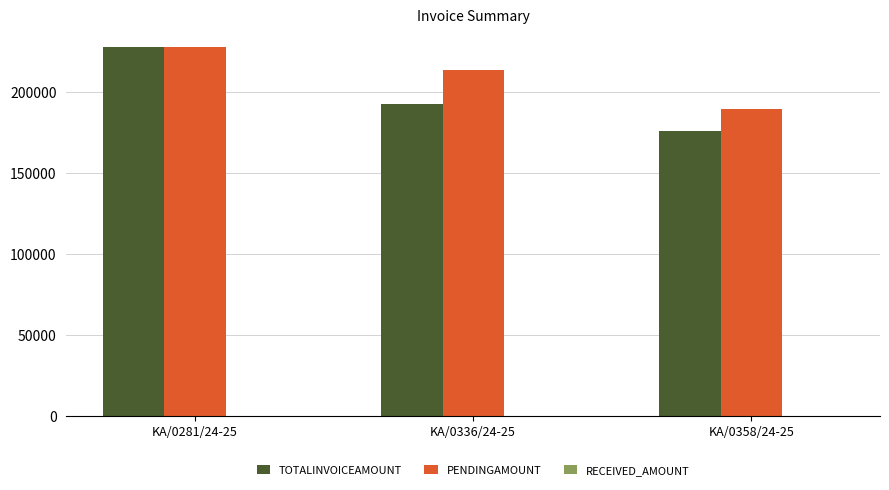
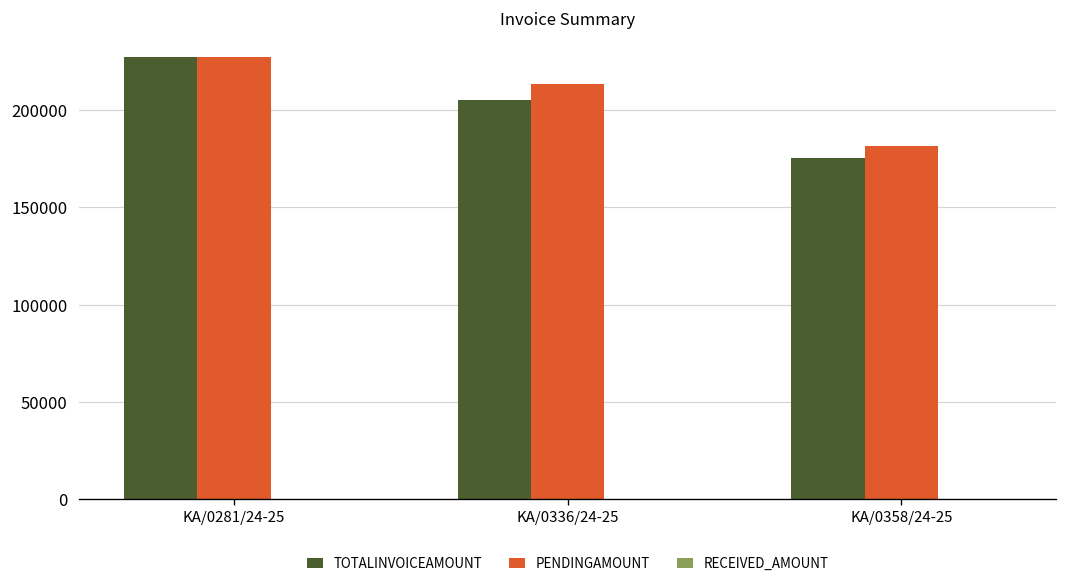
  {
    "TOTALINVOICEAMOUNT": {
      "KA/0281/24-25": 227000,
-     "KA/0336/24-25": 192000,
+     "KA/0336/24-25": 205000,
      "KA/0358/24-25": 176000
    },
    "PENDINGAMOUNT": {
      "KA/0281/24-25": 227000,
      "KA/0336/24-25": 214000,
-     "KA/0358/24-25": 189000
+     "KA/0358/24-25": 182000
    },
    "RECEIVED_AMOUNT": {
      "KA/0281/24-25": 0,
      "KA/0336/24-25": 0,
      "KA/0358/24-25": 0
    }
  }
